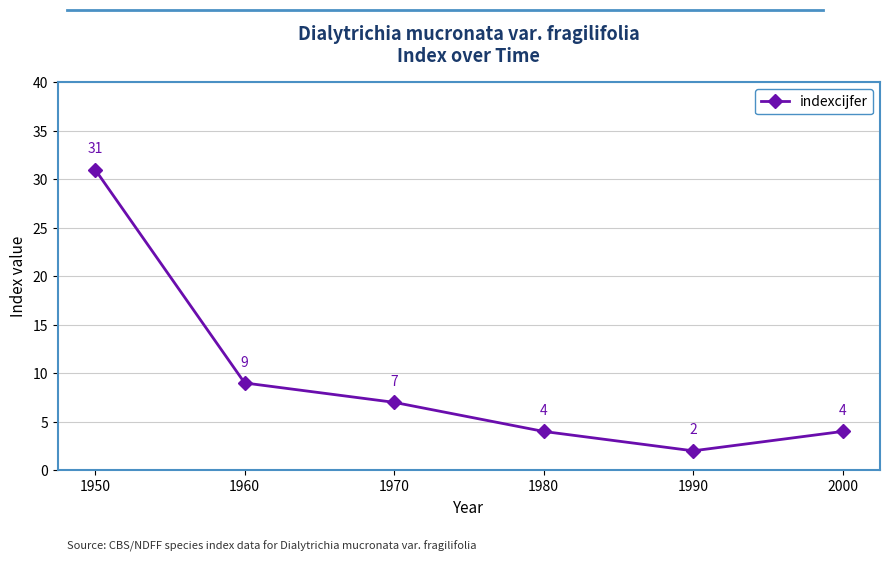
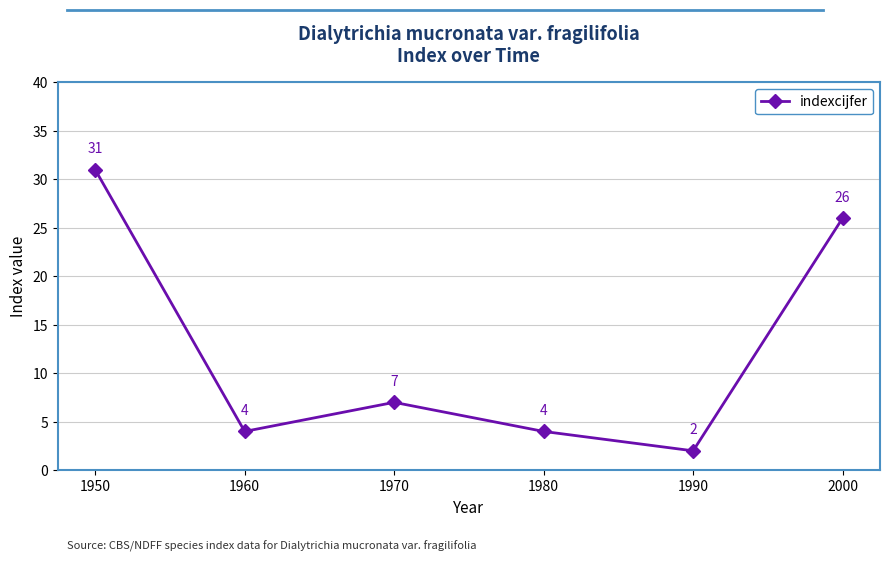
  {
    "1950": 31,
-   "1960": 9,
+   "1960": 4,
    "1970": 7,
    "1980": 4,
    "1990": 2,
-   "2000": 4
+   "2000": 26
  }
